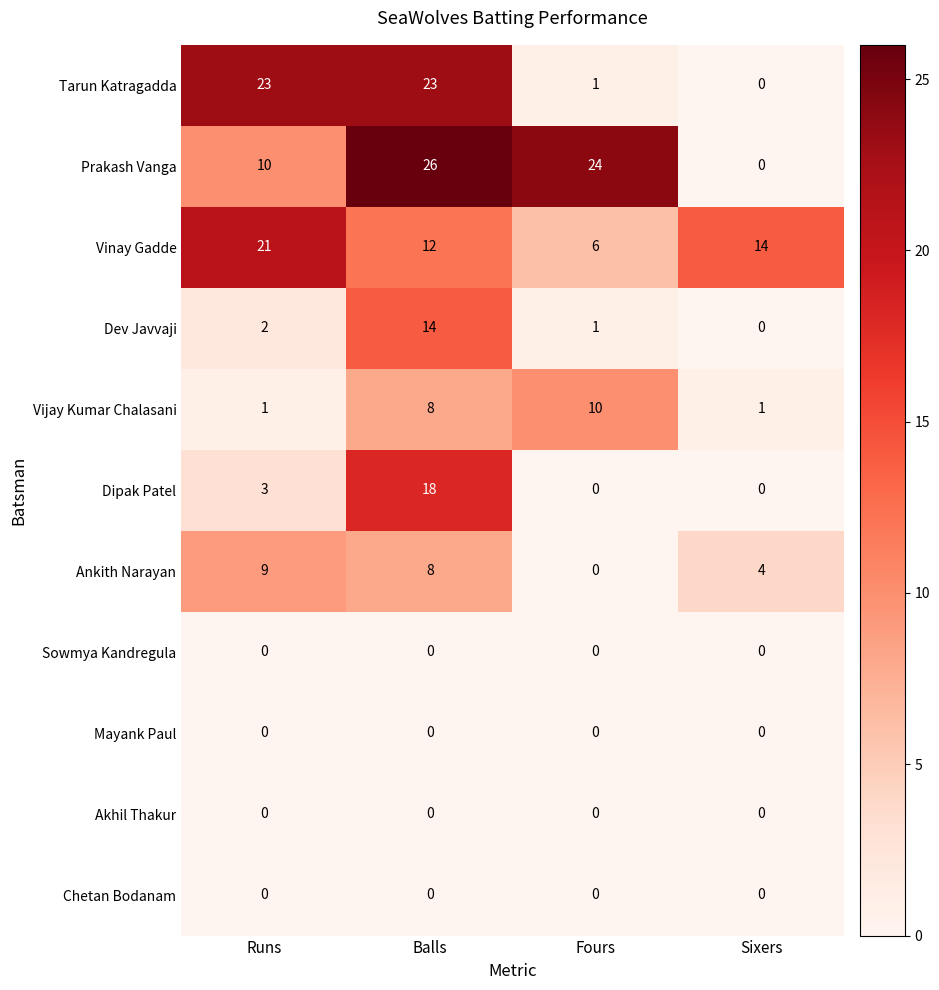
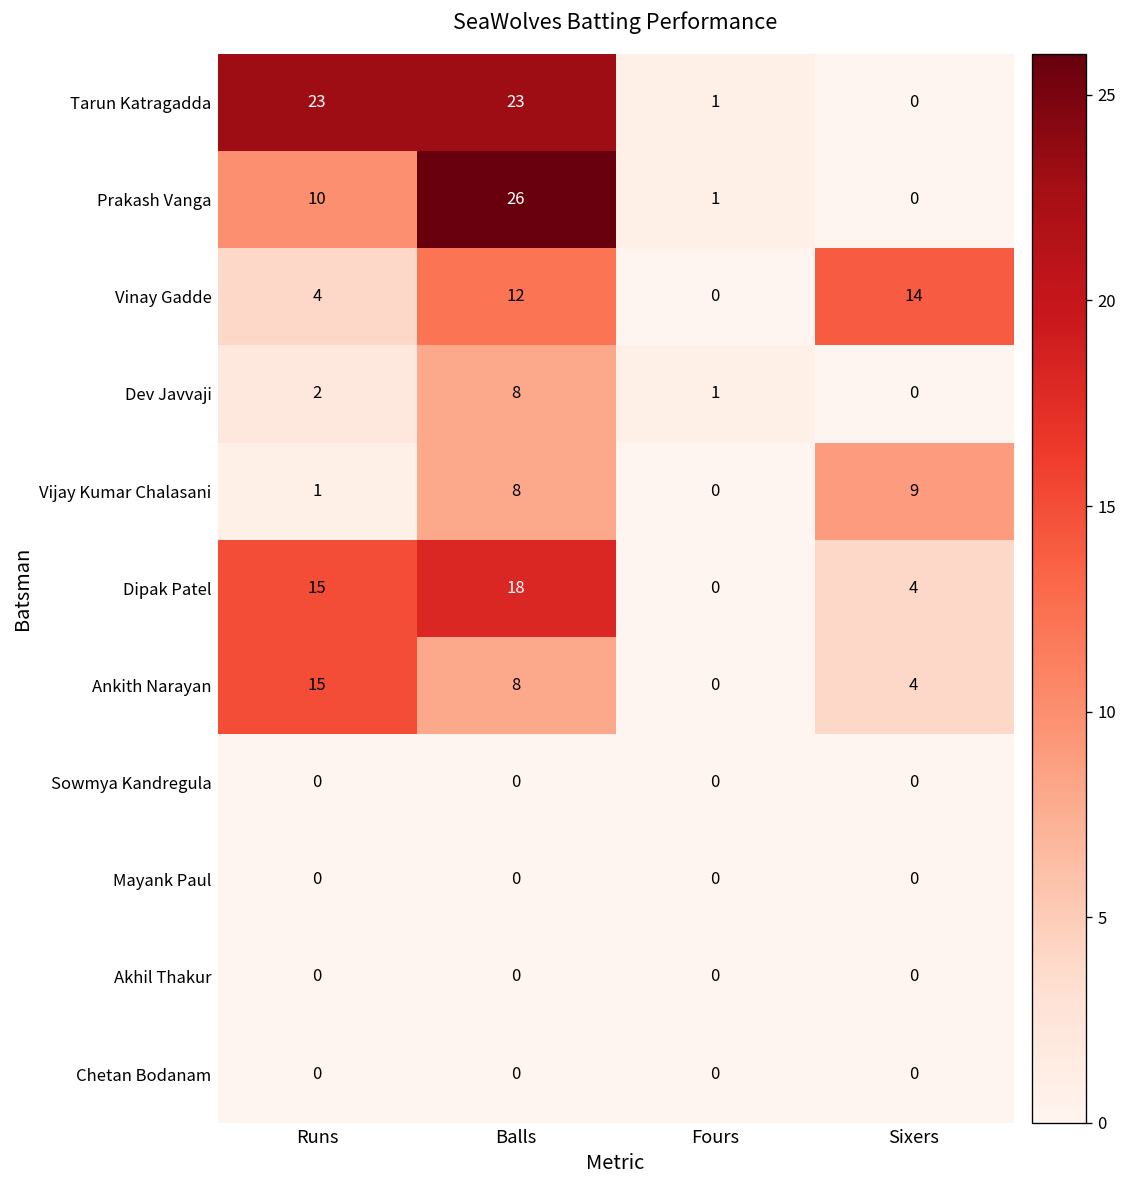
  {
    "Tarun Katragadda": {
      "Runs": 23,
      "Balls": 23,
      "Fours": 1,
      "Sixers": 0
    },
    "Prakash Vanga": {
      "Runs": 10,
      "Balls": 26,
-     "Fours": 24,
+     "Fours": 1,
      "Sixers": 0
    },
    "Vinay Gadde": {
-     "Runs": 21,
+     "Runs": 4,
      "Balls": 12,
-     "Fours": 6,
+     "Fours": 0,
      "Sixers": 14
    },
    "Dev Javvaji": {
      "Runs": 2,
-     "Balls": 14,
+     "Balls": 8,
      "Fours": 1,
      "Sixers": 0
    },
    "Vijay Kumar Chalasani": {
      "Runs": 1,
      "Balls": 8,
-     "Fours": 10,
-     "Sixers": 1
+     "Fours": 0,
+     "Sixers": 9
    },
    "Dipak Patel": {
-     "Runs": 3,
+     "Runs": 15,
      "Balls": 18,
      "Fours": 0,
-     "Sixers": 0
+     "Sixers": 4
    },
    "Ankith Narayan": {
-     "Runs": 9,
+     "Runs": 15,
      "Balls": 8,
      "Fours": 0,
      "Sixers": 4
    },
    "Sowmya Kandregula": {
      "Runs": 0,
      "Balls": 0,
      "Fours": 0,
      "Sixers": 0
    },
    "Mayank Paul": {
      "Runs": 0,
      "Balls": 0,
      "Fours": 0,
      "Sixers": 0
    },
    "Akhil Thakur": {
      "Runs": 0,
      "Balls": 0,
      "Fours": 0,
      "Sixers": 0
    },
    "Chetan Bodanam": {
      "Runs": 0,
      "Balls": 0,
      "Fours": 0,
      "Sixers": 0
    }
  }
